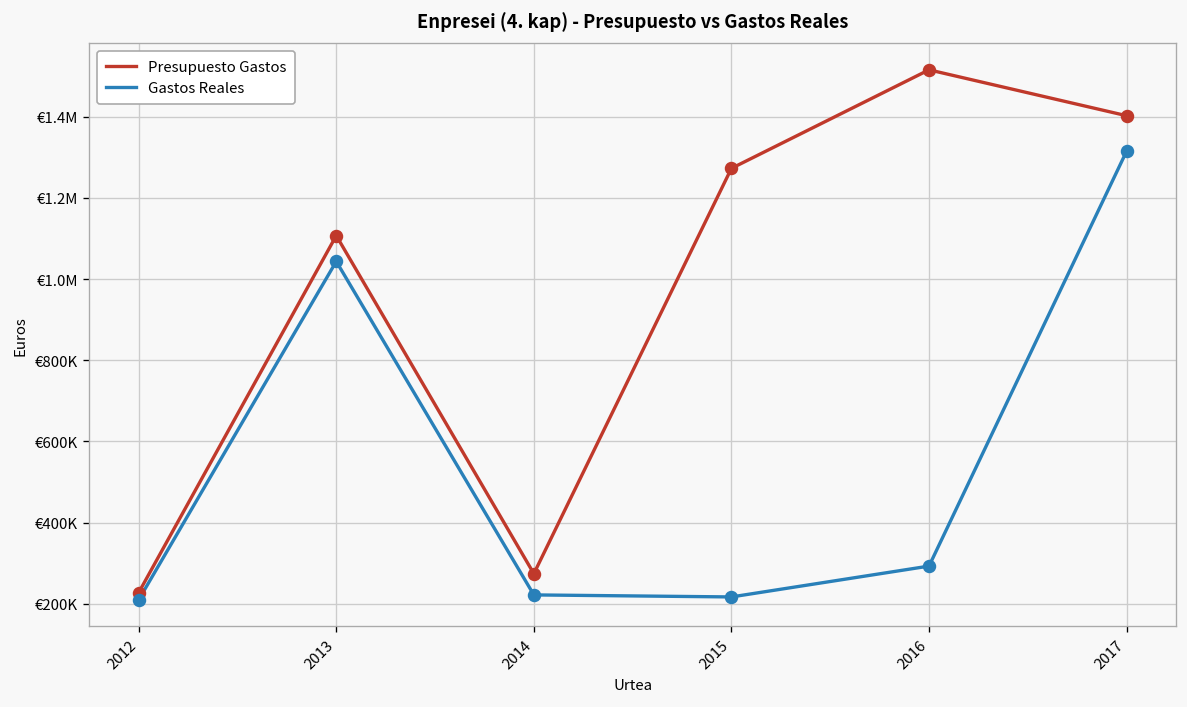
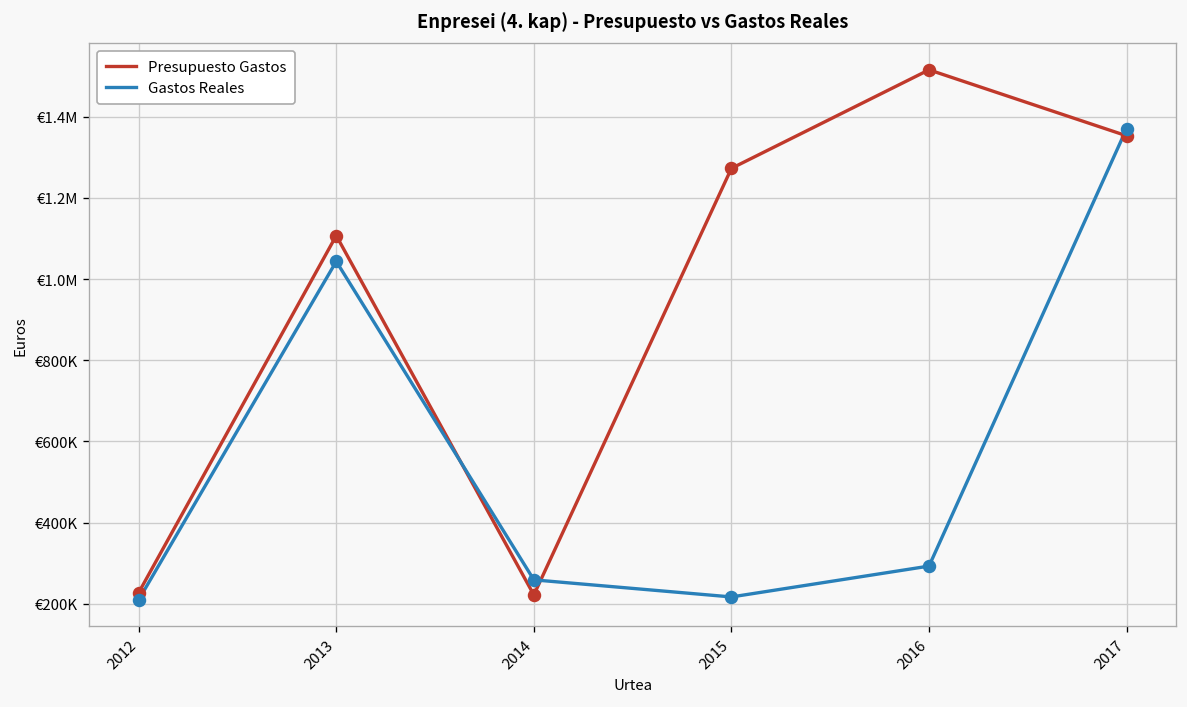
  {
    "Presupuesto Gastos": {
      "2012": "€230000",
      "2013": "€1110000",
-     "2014": "€270000",
+     "2014": "€220000",
      "2015": "€1270000",
      "2016": "€1520000",
-     "2017": "€1400000"
+     "2017": "€1350000"
    },
    "Gastos Reales": {
      "2012": "€210000",
      "2013": "€1040000",
-     "2014": "€220000",
+     "2014": "€260000",
      "2015": "€220000",
      "2016": "€290000",
-     "2017": "€1320000"
+     "2017": "€1370000"
    }
  }
